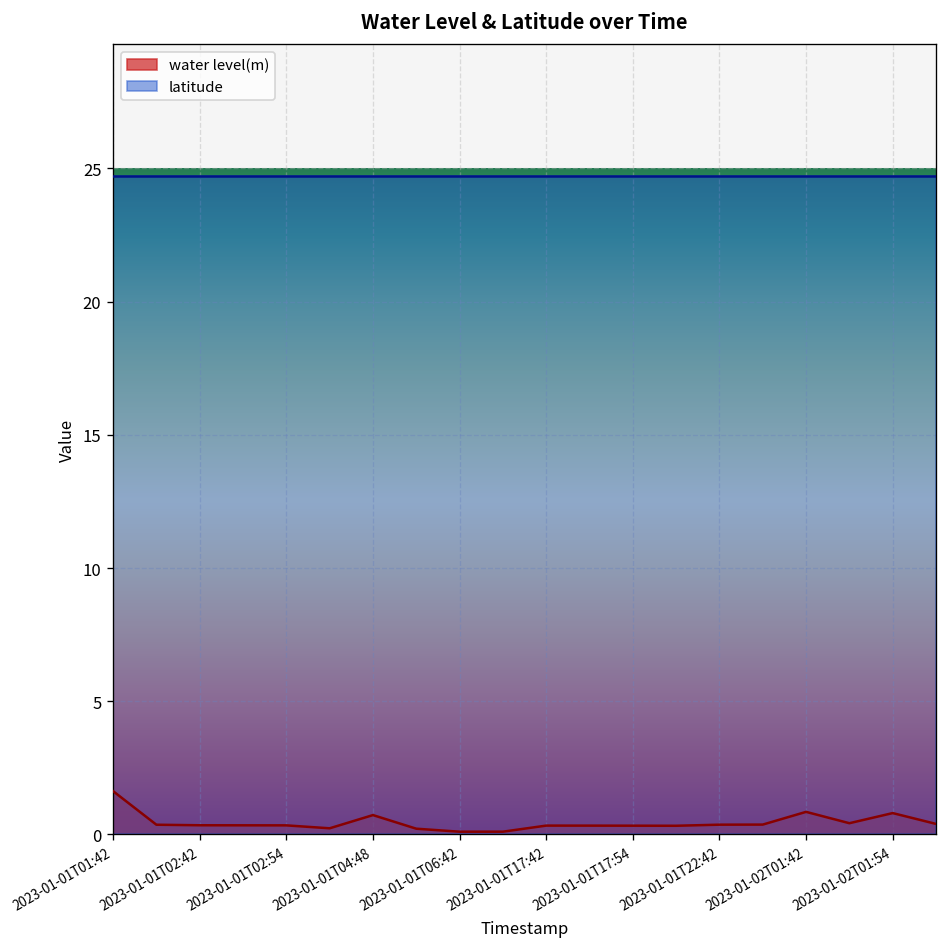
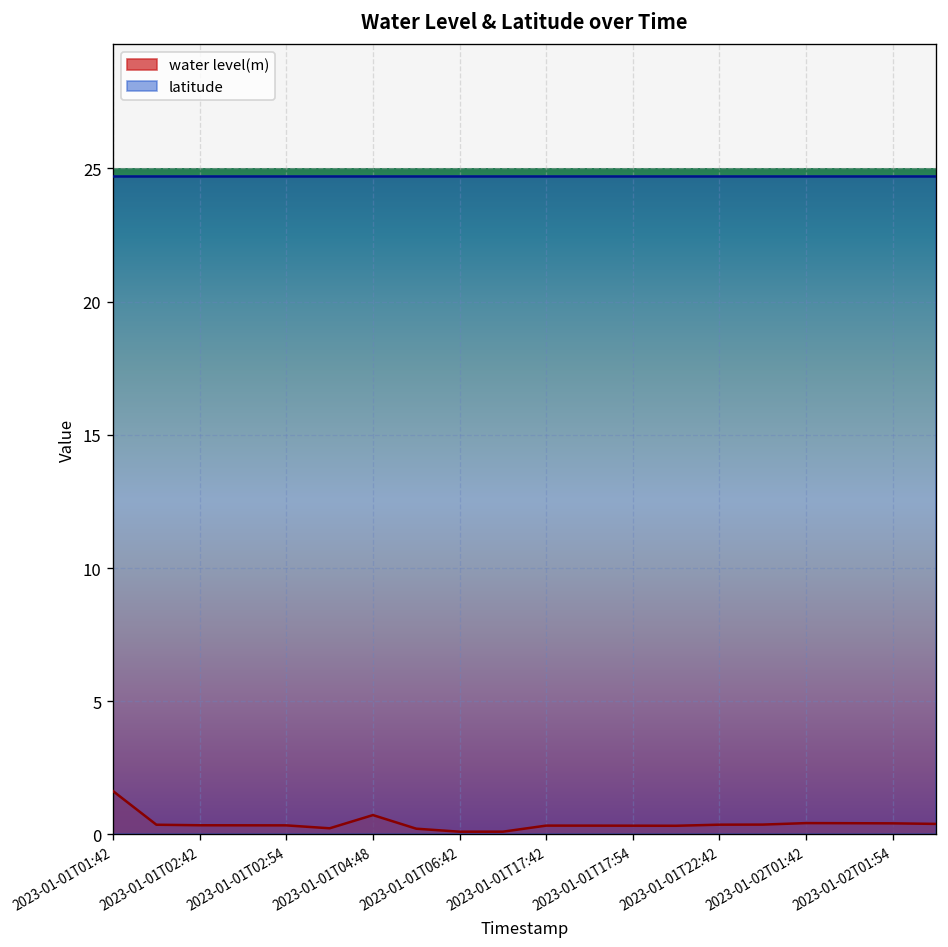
  {
    "water level(m)": {
      "2023-01-01T01:42": 1.6,
      "2023-01-01T02:42": 0.3,
      "2023-01-01T02:54": 0.3,
      "2023-01-01T04:48": 0.7,
      "2023-01-01T06:42": 0.1,
      "2023-01-01T17:42": 0.3,
      "2023-01-01T17:54": 0.3,
      "2023-01-01T22:42": 0.4,
-     "2023-01-02T01:42": 0.8,
-     "2023-01-02T01:54": 0.8
+     "2023-01-02T01:42": 0.4,
+     "2023-01-02T01:54": 0.4
    },
    "latitude": {
      "2023-01-01T01:42": 24.7,
      "2023-01-01T02:42": 24.7,
      "2023-01-01T02:54": 24.7,
      "2023-01-01T04:48": 24.7,
      "2023-01-01T06:42": 24.7,
      "2023-01-01T17:42": 24.7,
      "2023-01-01T17:54": 24.7,
      "2023-01-01T22:42": 24.7,
      "2023-01-02T01:42": 24.7,
      "2023-01-02T01:54": 24.7
    }
  }
